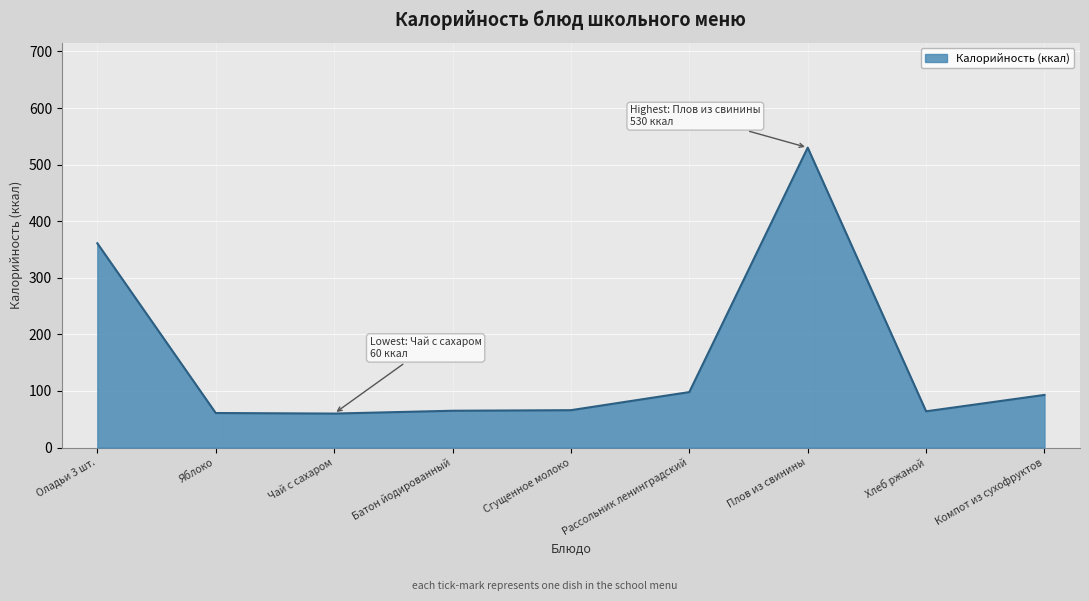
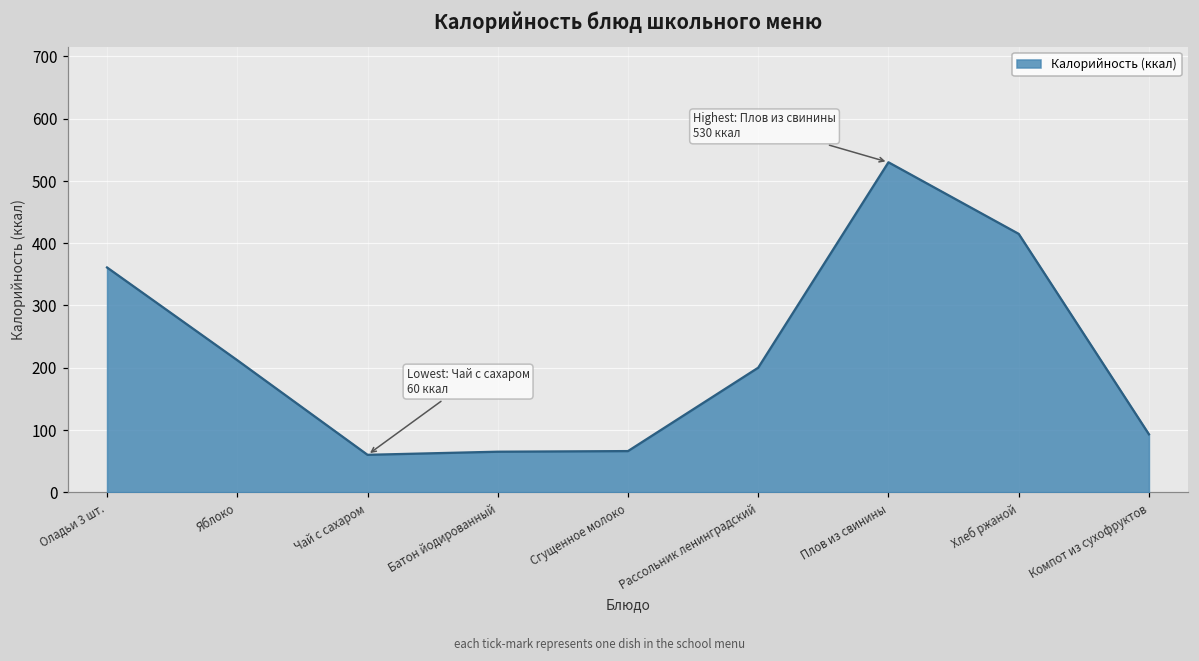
  {
    "Оладьи 3 шт.": 360,
-   "Яблоко": 60,
+   "Яблоко": 210,
    "Чай с сахаром": 60,
    "Сгущенное молоко": 70,
-   "Рассольник ленинградский": 100,
-   "Хлеб ржаной": 60,
+   "Рассольник ленинградский": 200,
+   "Хлеб ржаной": 420,
    "Компот из сухофруктов": 90
  }
